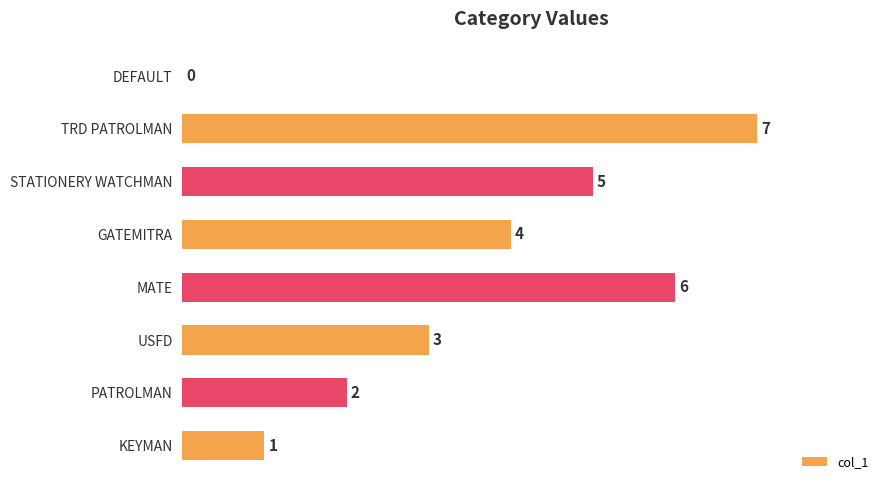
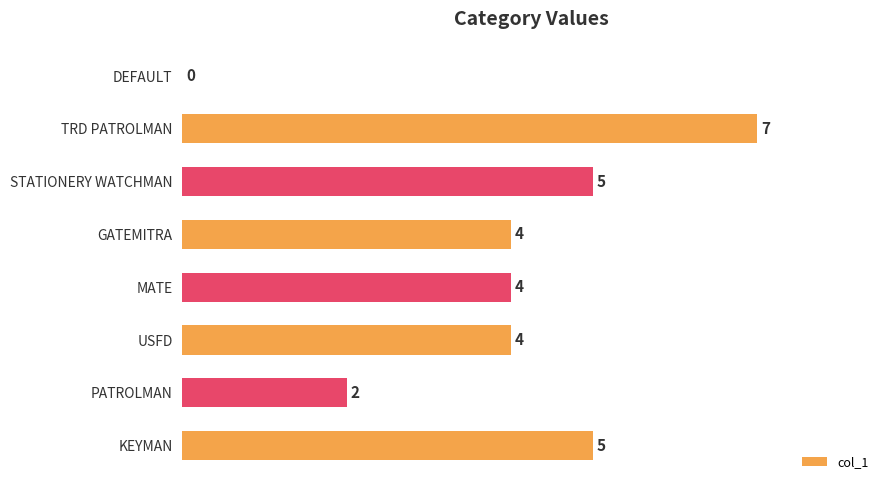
  {
    "DEFAULT": 0,
    "TRD PATROLMAN": 7,
    "STATIONERY WATCHMAN": 5,
    "GATEMITRA": 4,
-   "MATE": 6,
-   "USFD": 3,
+   "MATE": 4,
+   "USFD": 4,
    "PATROLMAN": 2,
-   "KEYMAN": 1
+   "KEYMAN": 5
  }
